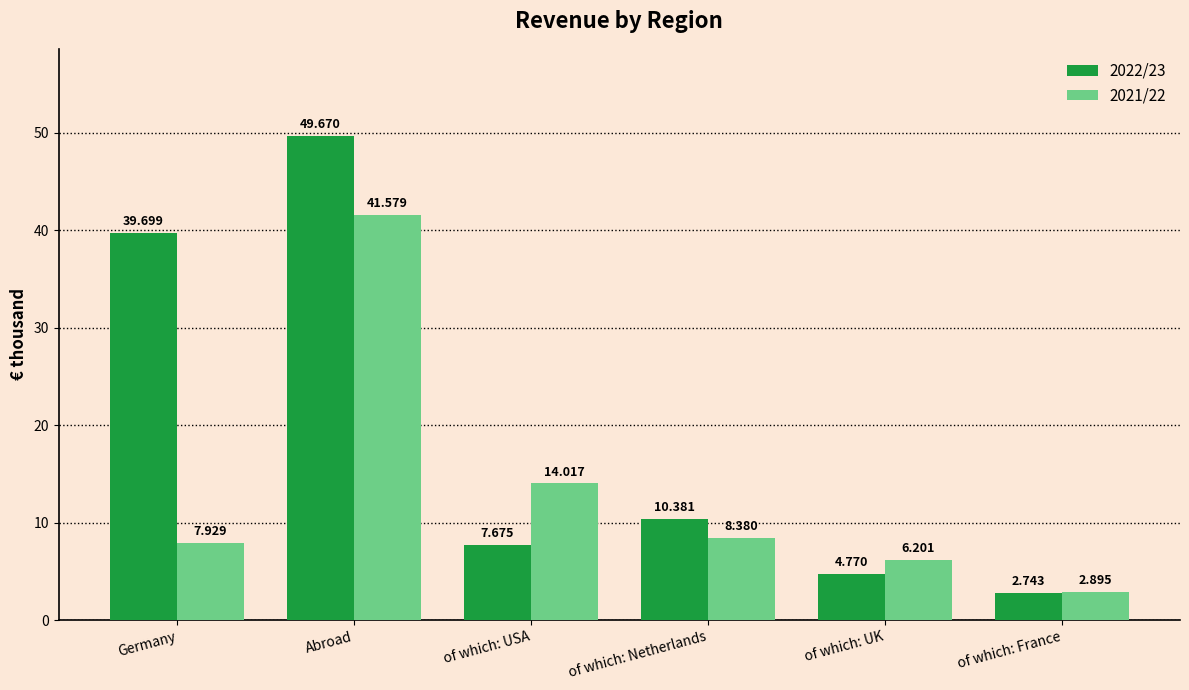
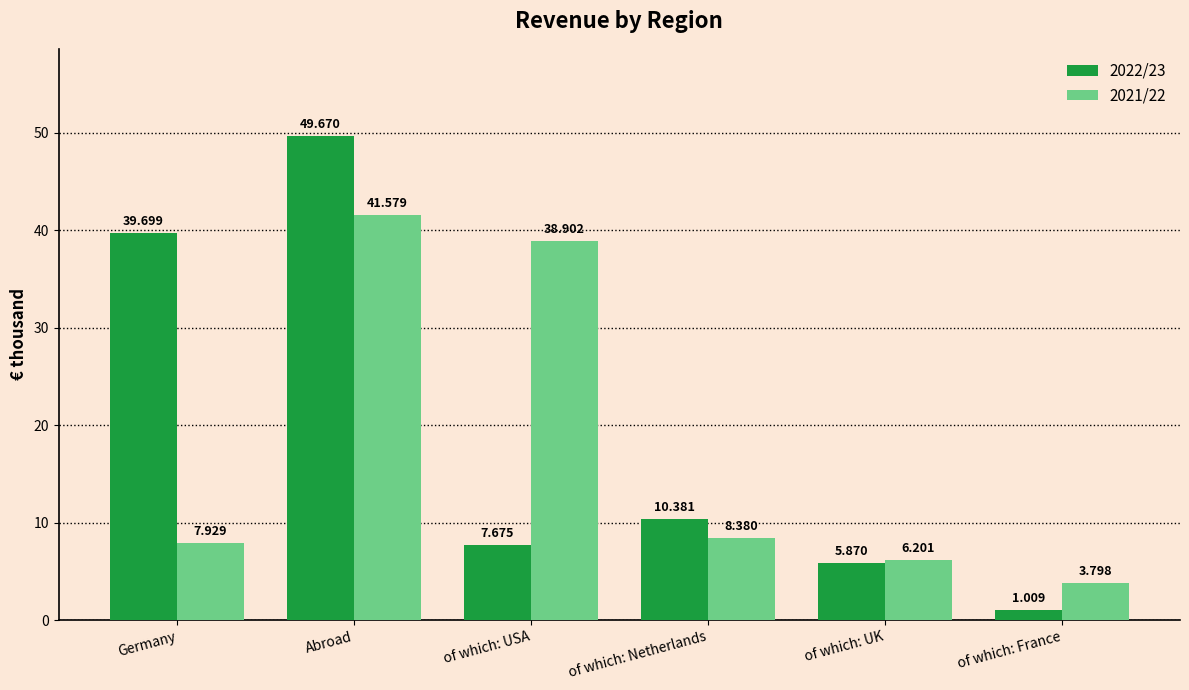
  {
    "2022/23": {
      "Germany": 39.699,
      "Abroad": 49.670,
      "of which: USA": 7.675,
      "of which: Netherlands": 10.381,
-     "of which: UK": 4.770,
-     "of which: France": 2.743
+     "of which: UK": 5.870,
+     "of which: France": 1.009
    },
    "2021/22": {
      "Germany": 7.929,
      "Abroad": 41.579,
-     "of which: USA": 14.017,
+     "of which: USA": 38.902,
      "of which: Netherlands": 8.380,
      "of which: UK": 6.201,
-     "of which: France": 2.895
+     "of which: France": 3.798
    }
  }
